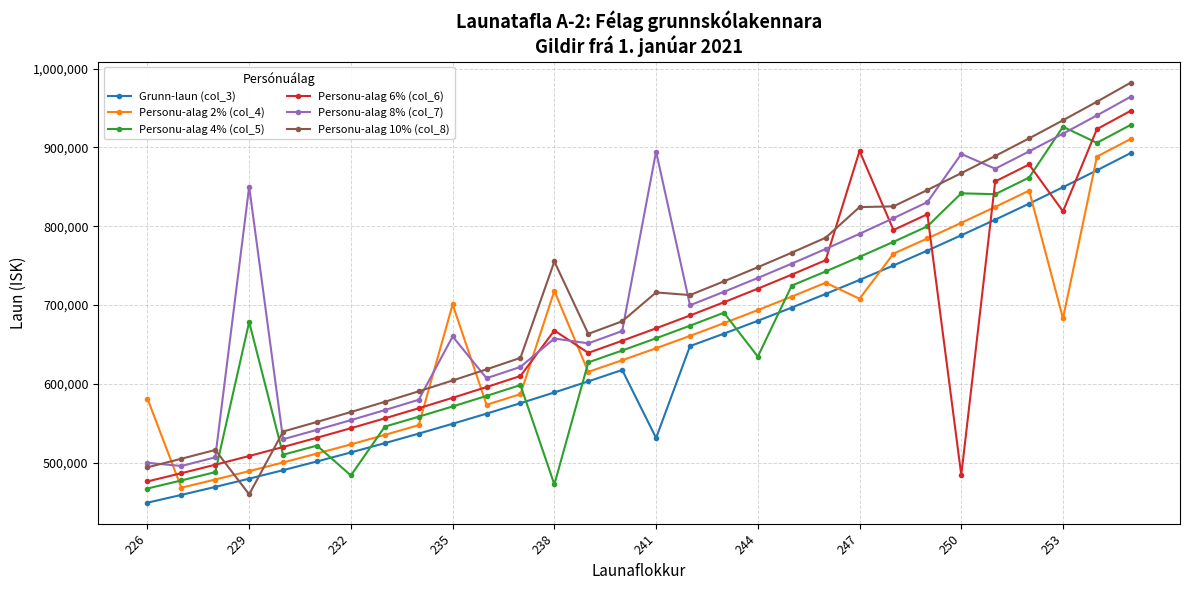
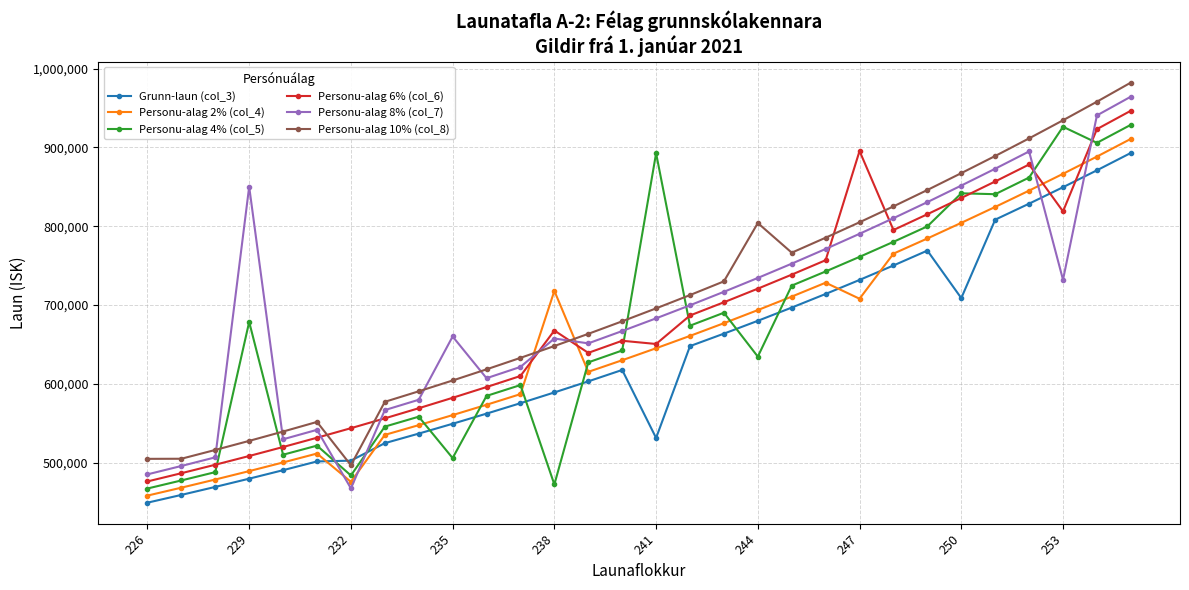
  {
    "Grunn-laun (col_3)": {
      "226": "450,000",
      "229": "480,000",
-     "232": "510,000",
+     "232": "500,000",
      "235": "550,000",
      "238": "590,000",
      "241": "530,000",
      "244": "680,000",
      "247": "730,000",
-     "250": "790,000",
+     "250": "710,000",
      "253": "850,000"
    },
    "Personu-alag 2% (col_4)": {
-     "226": "580,000",
+     "226": "460,000",
      "229": "490,000",
-     "232": "520,000",
-     "235": "700,000",
+     "232": "480,000",
+     "235": "560,000",
      "238": "720,000",
      "241": "650,000",
      "244": "690,000",
      "247": "710,000",
      "250": "800,000",
-     "253": "680,000"
+     "253": "870,000"
    },
    "Personu-alag 4% (col_5)": {
      "226": "470,000",
      "229": "680,000",
      "232": "480,000",
-     "235": "570,000",
+     "235": "510,000",
      "238": "470,000",
-     "241": "660,000",
+     "241": "890,000",
      "244": "630,000",
      "247": "760,000",
      "250": "840,000",
      "253": "930,000"
    },
    "Personu-alag 6% (col_6)": {
      "226": "480,000",
      "229": "510,000",
      "232": "540,000",
      "235": "580,000",
      "238": "670,000",
-     "241": "670,000",
+     "241": "650,000",
      "244": "720,000",
      "247": "900,000",
-     "250": "480,000",
+     "250": "840,000",
      "253": "820,000"
    },
    "Personu-alag 8% (col_7)": {
-     "226": "500,000",
+     "226": "480,000",
      "229": "850,000",
-     "232": "550,000",
+     "232": "470,000",
      "235": "660,000",
      "238": "660,000",
-     "241": "890,000",
+     "241": "680,000",
      "244": "730,000",
      "247": "790,000",
-     "250": "890,000",
-     "253": "920,000"
+     "250": "850,000",
+     "253": "730,000"
    },
    "Personu-alag 10% (col_8)": {
-     "226": "490,000",
-     "229": "460,000",
-     "232": "560,000",
+     "226": "500,000",
+     "229": "530,000",
+     "232": "500,000",
      "235": "600,000",
-     "238": "760,000",
-     "241": "720,000",
-     "244": "750,000",
-     "247": "820,000",
+     "238": "650,000",
+     "241": "700,000",
+     "244": "800,000",
+     "247": "800,000",
      "250": "870,000",
      "253": "930,000"
    }
  }
